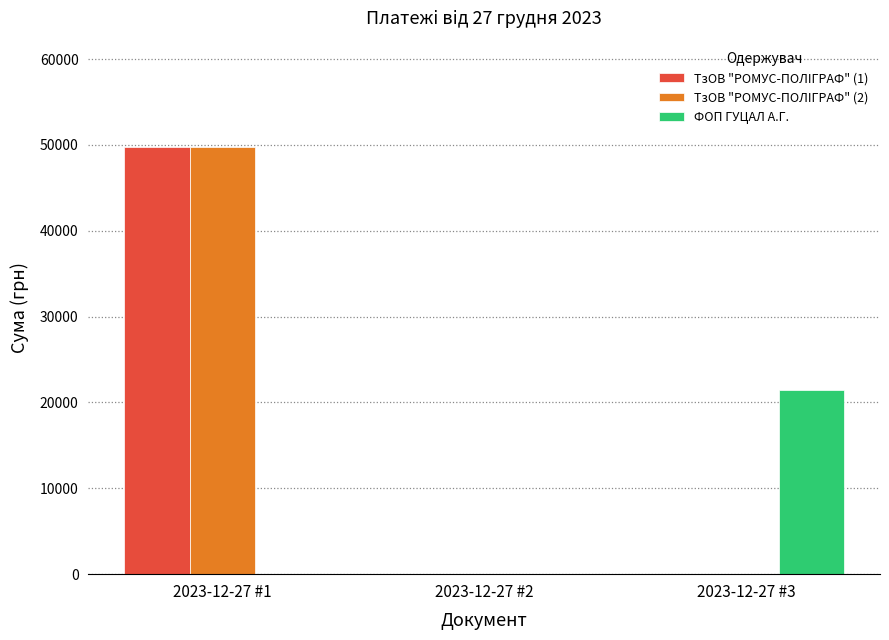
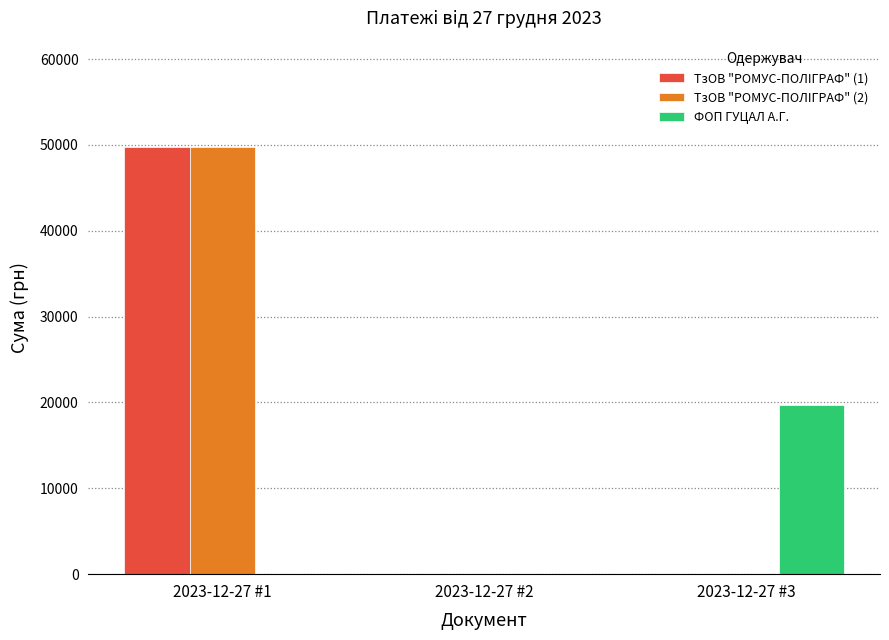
  {
    "ФОП ГУЦАЛ А.Г.": {
      "2023-12-27 #1": 0,
      "2023-12-27 #2": 0,
-     "2023-12-27 #3": 21000
+     "2023-12-27 #3": 20000
    }
  }
